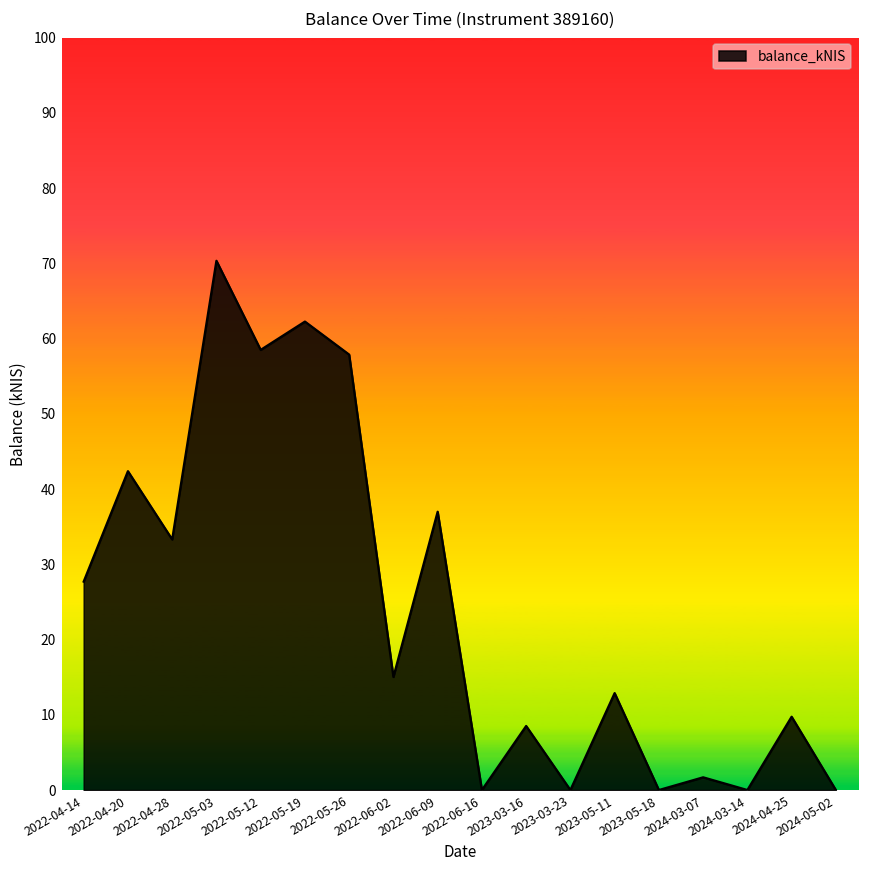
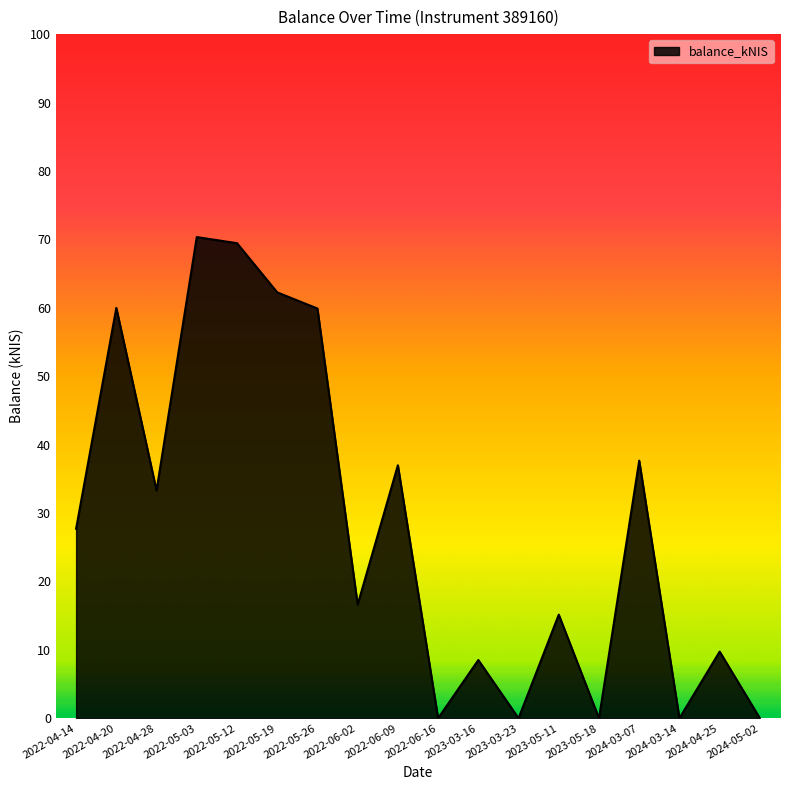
  {
    "2022-04-14": 28,
-   "2022-04-20": 42,
+   "2022-04-20": 60,
    "2022-04-28": 33,
    "2022-05-03": 70,
-   "2022-05-12": 58,
+   "2022-05-12": 69,
    "2022-05-19": 62,
-   "2022-05-26": 58,
-   "2022-06-02": 15,
+   "2022-05-26": 60,
+   "2022-06-02": 17,
    "2022-06-09": 37,
    "2022-06-16": 0,
    "2023-03-16": 9,
    "2023-03-23": 0,
-   "2023-05-11": 13,
+   "2023-05-11": 15,
    "2023-05-18": 0,
-   "2024-03-07": 2,
+   "2024-03-07": 38,
    "2024-03-14": 0,
    "2024-04-25": 10,
    "2024-05-02": 0
  }
